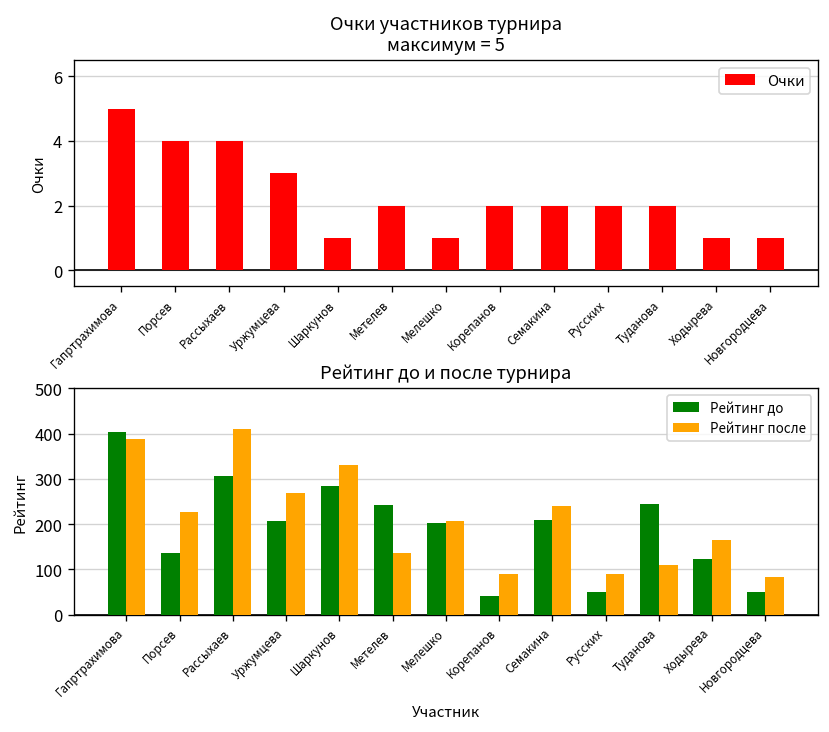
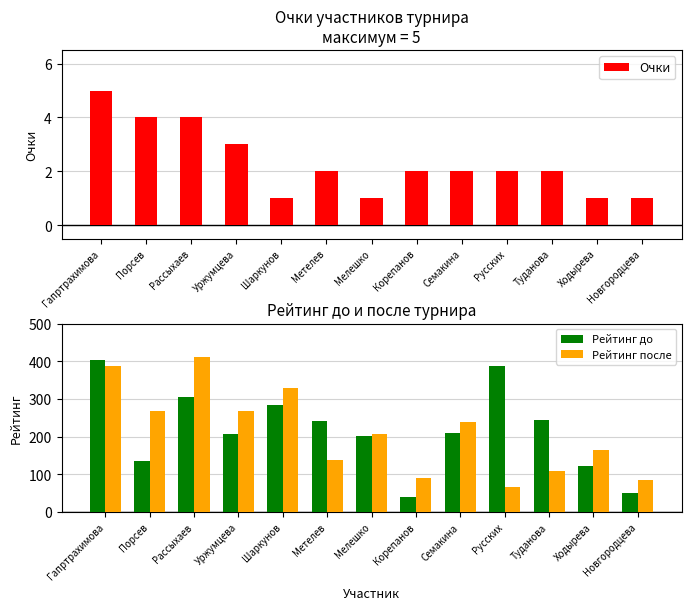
  {
    "Очки участников турнира максимум = 5": {
      "Гапртрахимова": 5.0,
      "Порсев": 4.0,
      "Рассыхаев": 4.0,
      "Уржумцева": 3.0,
      "Шаркунов": 1.0,
      "Метелев": 2.0,
      "Мелешко": 1.0,
      "Корепанов": 2.0,
      "Семакина": 2.0,
      "Русских": 2.0,
      "Туданова": 2.0,
      "Ходырева": 1.0,
      "Новгородцева": 1.0
    },
    "Рейтинг до и после турнира": {
      "Рейтинг до": {
        "Гапртрахимова": 400,
        "Порсев": 140,
        "Рассыхаев": 310,
        "Уржумцева": 210,
        "Шаркунов": 290,
        "Метелев": 240,
        "Мелешко": 200,
        "Корепанов": 40,
        "Семакина": 210,
-       "Русских": 50,
+       "Русских": 390,
        "Туданова": 250,
        "Ходырева": 120,
        "Новгородцева": 50
      },
      "Рейтинг после": {
        "Гапртрахимова": 390,
-       "Порсев": 230,
+       "Порсев": 270,
        "Рассыхаев": 410,
        "Уржумцева": 270,
        "Шаркунов": 330,
        "Метелев": 140,
        "Мелешко": 210,
        "Корепанов": 90,
        "Семакина": 240,
-       "Русских": 90,
+       "Русских": 70,
        "Туданова": 110,
        "Ходырева": 170,
        "Новгородцева": 80
      }
    }
  }
